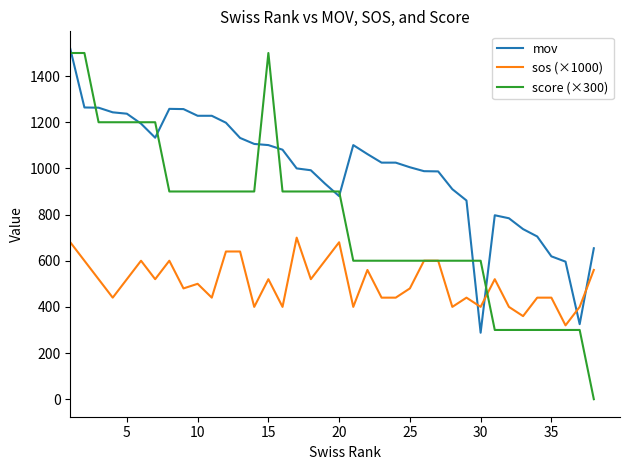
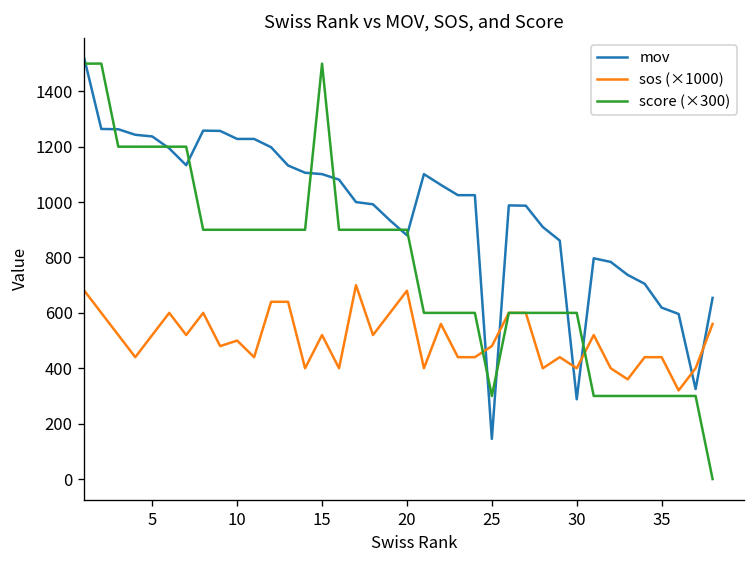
  {
    "mov": {
      "5": 1240,
      "10": 1230,
      "15": 1100,
      "20": 880,
-     "25": 1010,
+     "25": 150,
      "30": 290,
      "35": 620
    },
    "sos (×1000)": {
      "5": 520,
      "10": 500,
      "15": 520,
      "20": 680,
      "25": 480,
      "30": 400,
      "35": 440
    },
    "score (×300)": {
      "5": 1200,
      "10": 900,
      "15": 1500,
      "20": 900,
-     "25": 600,
+     "25": 300,
      "30": 600,
      "35": 300
    }
  }
